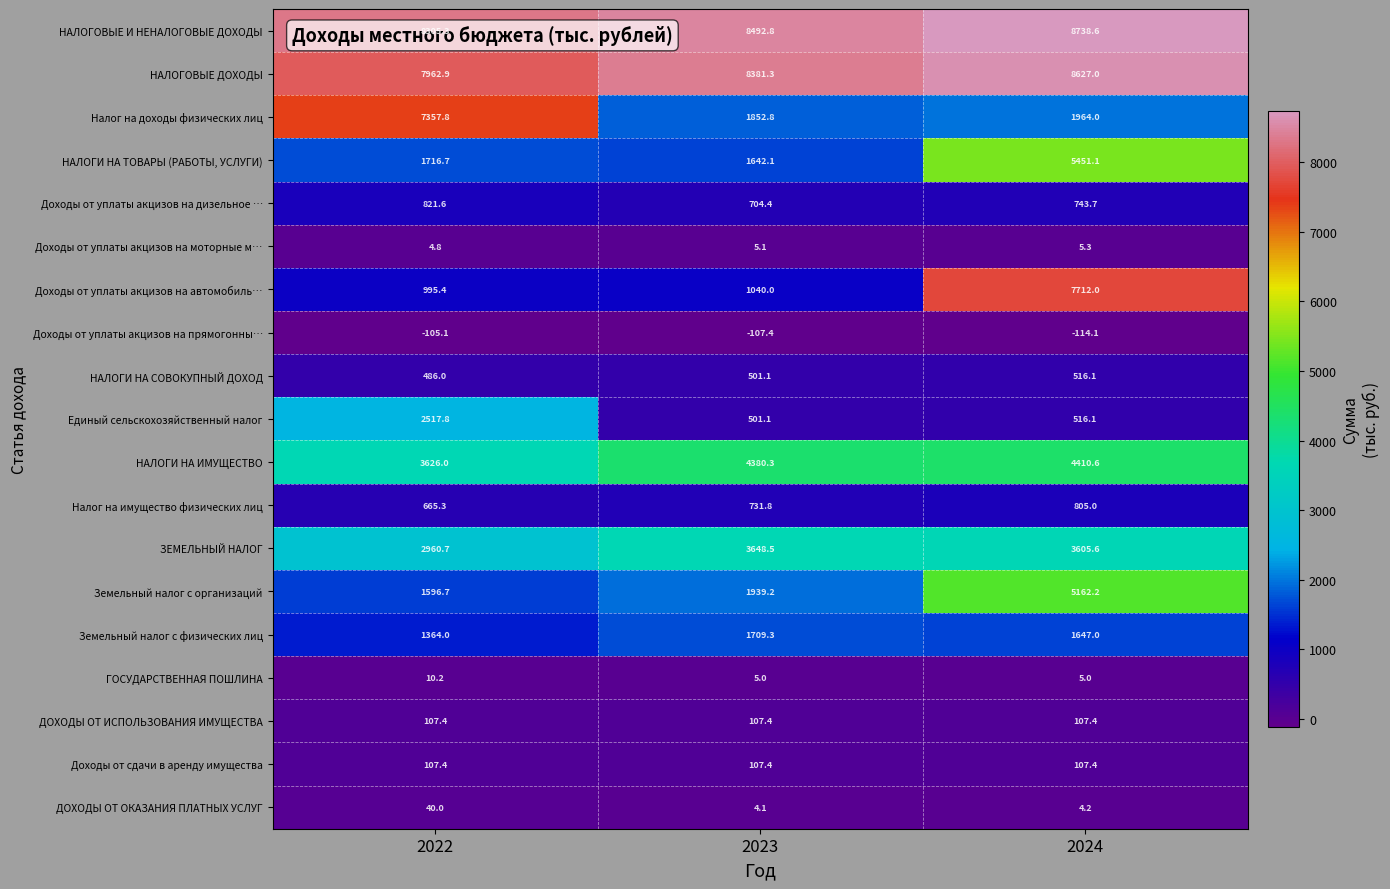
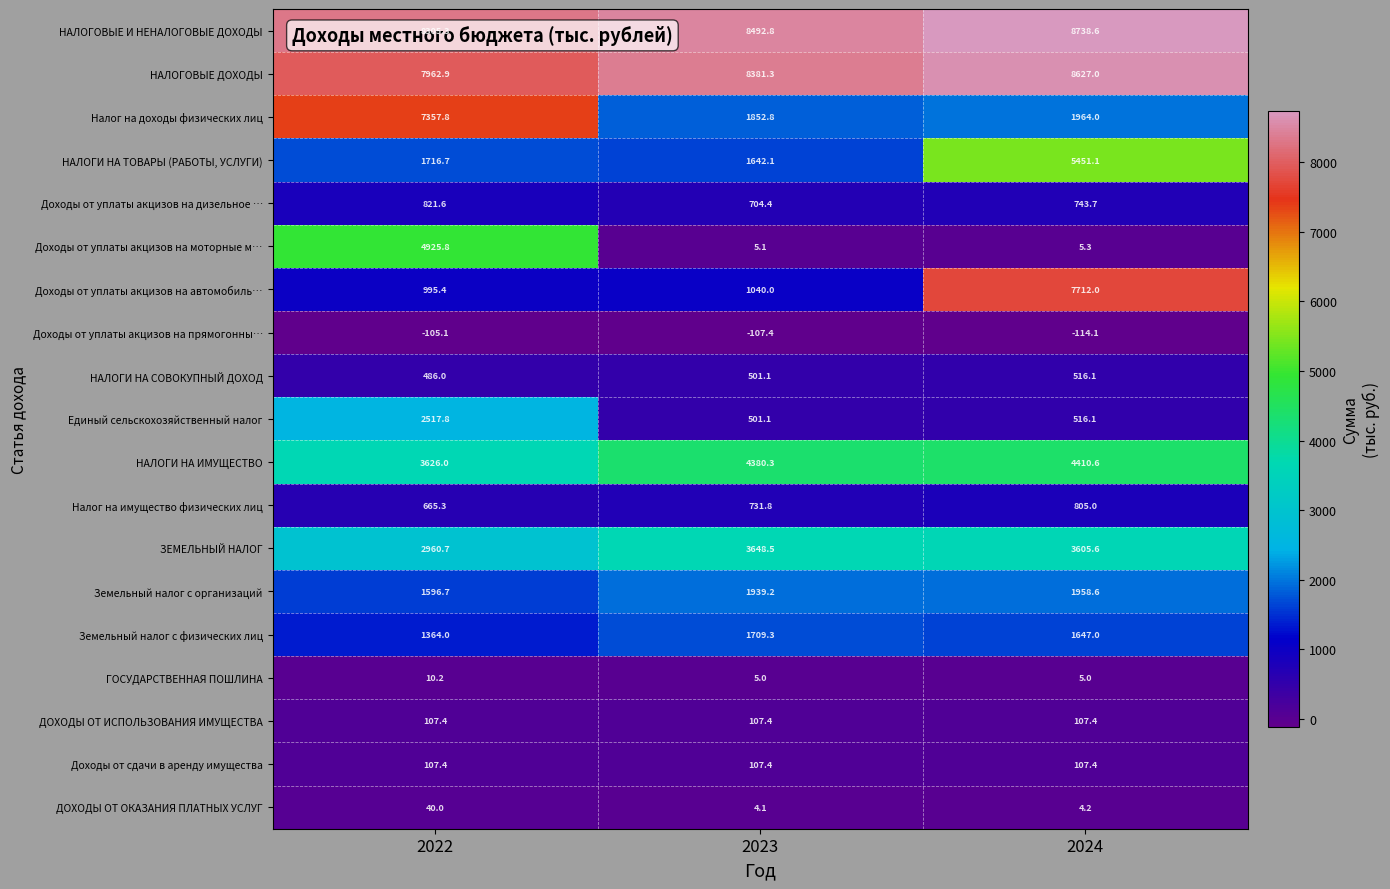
  {
    "НАЛОГОВЫЕ И НЕНАЛОГОВЫЕ ДОХОДЫ": {
      "2023": 8492.8,
      "2024": 8738.6
    },
    "НАЛОГОВЫЕ ДОХОДЫ": {
      "2022": 7962.9,
      "2023": 8381.3,
      "2024": 8627.0
    },
    "Налог на доходы физических лиц": {
      "2022": 7357.8,
      "2023": 1852.8,
      "2024": 1964.0
    },
    "НАЛОГИ НА ТОВАРЫ (РАБОТЫ, УСЛУГИ)": {
      "2022": 1716.7,
      "2023": 1642.1,
      "2024": 5451.1
    },
    "Доходы от уплаты акцизов на дизельное …": {
      "2022": 821.6,
      "2023": 704.4,
      "2024": 743.7
    },
    "Доходы от уплаты акцизов на моторные м…": {
-     "2022": 4.8,
+     "2022": 4925.8,
      "2023": 5.1,
      "2024": 5.3
    },
    "Доходы от уплаты акцизов на автомобиль…": {
      "2022": 995.4,
      "2023": 1040.0,
      "2024": 7712.0
    },
    "Доходы от уплаты акцизов на прямогонны…": {
      "2022": -105.1,
      "2023": -107.4,
      "2024": -114.1
    },
    "НАЛОГИ НА СОВОКУПНЫЙ ДОХОД": {
      "2022": 486.0,
      "2023": 501.1,
      "2024": 516.1
    },
    "Единый сельскохозяйственный налог": {
      "2022": 2517.8,
      "2023": 501.1,
      "2024": 516.1
    },
    "НАЛОГИ НА ИМУЩЕСТВО": {
      "2022": 3626.0,
      "2023": 4380.3,
      "2024": 4410.6
    },
    "Налог на имущество физических лиц": {
      "2022": 665.3,
      "2023": 731.8,
      "2024": 805.0
    },
    "ЗЕМЕЛЬНЫЙ НАЛОГ": {
      "2022": 2960.7,
      "2023": 3648.5,
      "2024": 3605.6
    },
    "Земельный налог с организаций": {
      "2022": 1596.7,
      "2023": 1939.2,
-     "2024": 5162.2
+     "2024": 1958.6
    },
    "Земельный налог с физических лиц": {
      "2022": 1364.0,
      "2023": 1709.3,
      "2024": 1647.0
    },
    "ГОСУДАРСТВЕННАЯ ПОШЛИНА": {
      "2022": 10.2,
      "2023": 5.0,
      "2024": 5.0
    },
    "ДОХОДЫ ОТ ИСПОЛЬЗОВАНИЯ ИМУЩЕСТВА": {
      "2022": 107.4,
      "2023": 107.4,
      "2024": 107.4
    },
    "Доходы от сдачи в аренду имущества": {
      "2022": 107.4,
      "2023": 107.4,
      "2024": 107.4
    },
    "ДОХОДЫ ОТ ОКАЗАНИЯ ПЛАТНЫХ УСЛУГ": {
      "2022": 40.0,
      "2023": 4.1,
      "2024": 4.2
    }
  }
